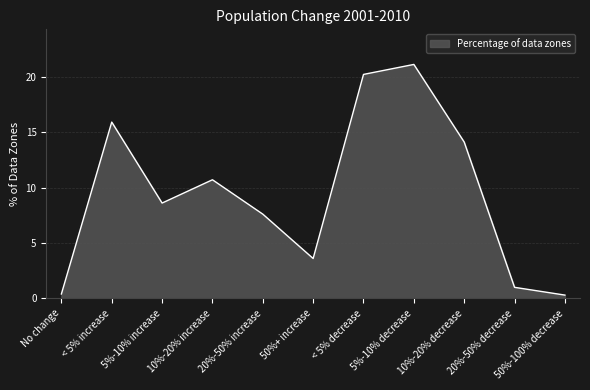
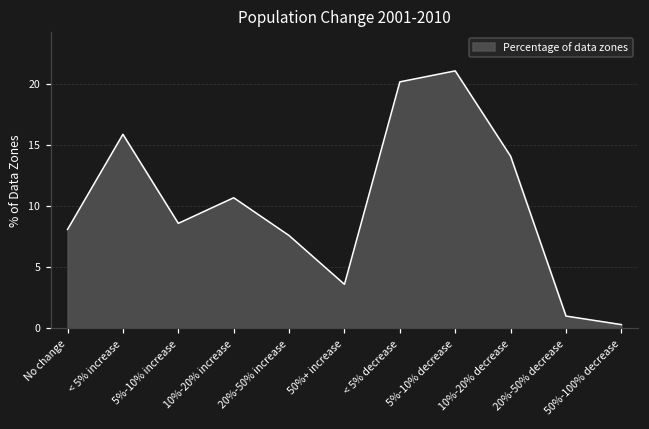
  {
-   "No change": 0.4,
+   "No change": 8.1,
    "< 5% increase": 15.9,
    "5%-10% increase": 8.6,
    "10%-20% increase": 10.7,
    "20%-50% increase": 7.6,
    "50%+ increase": 3.6,
    "< 5% decrease": 20.2,
    "5%-10% decrease": 21.1,
    "10%-20% decrease": 14.1,
    "20%-50% decrease": 1.0,
    "50%-100% decrease": 0.3
  }
